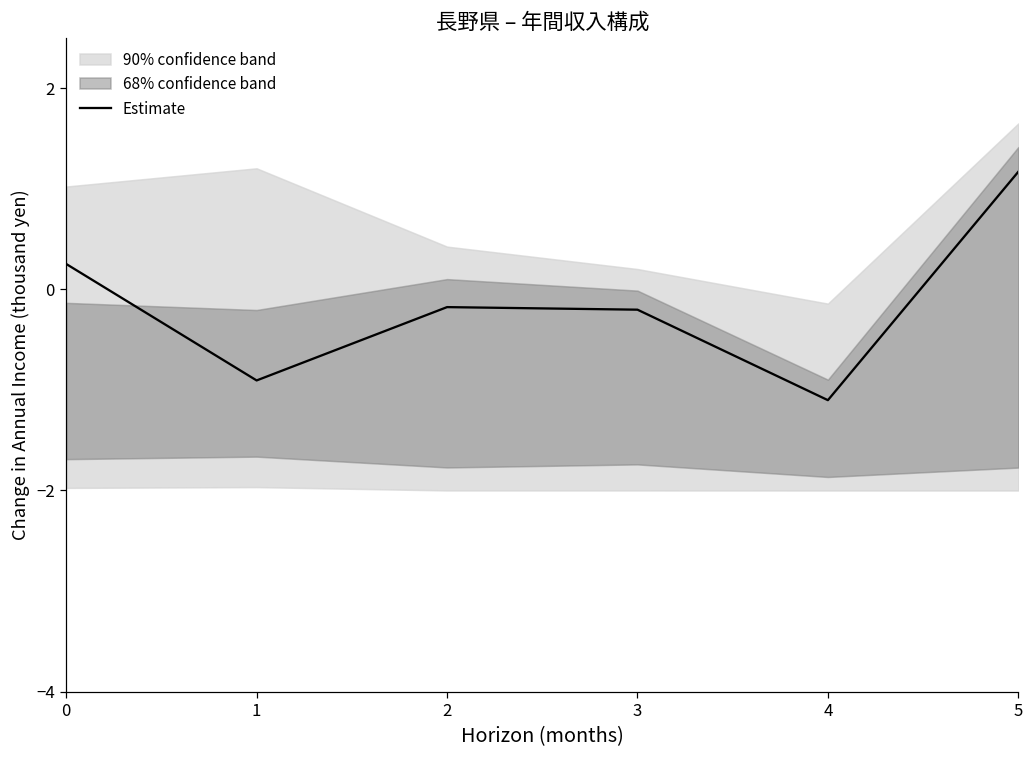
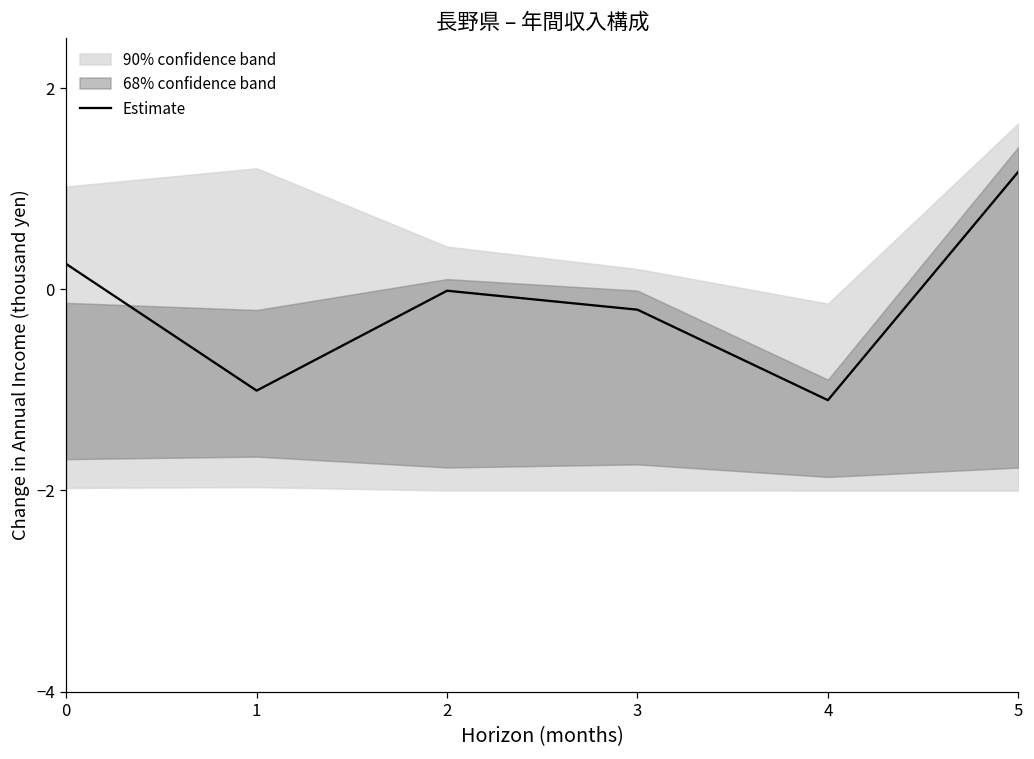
  {
    "Estimate": {
      "0": 0.3,
-     "1": -0.9,
-     "2": -0.2,
+     "1": -1.0,
+     "2": 0.0,
      "3": -0.2,
      "4": -1.1,
      "5": 1.2
    }
  }
